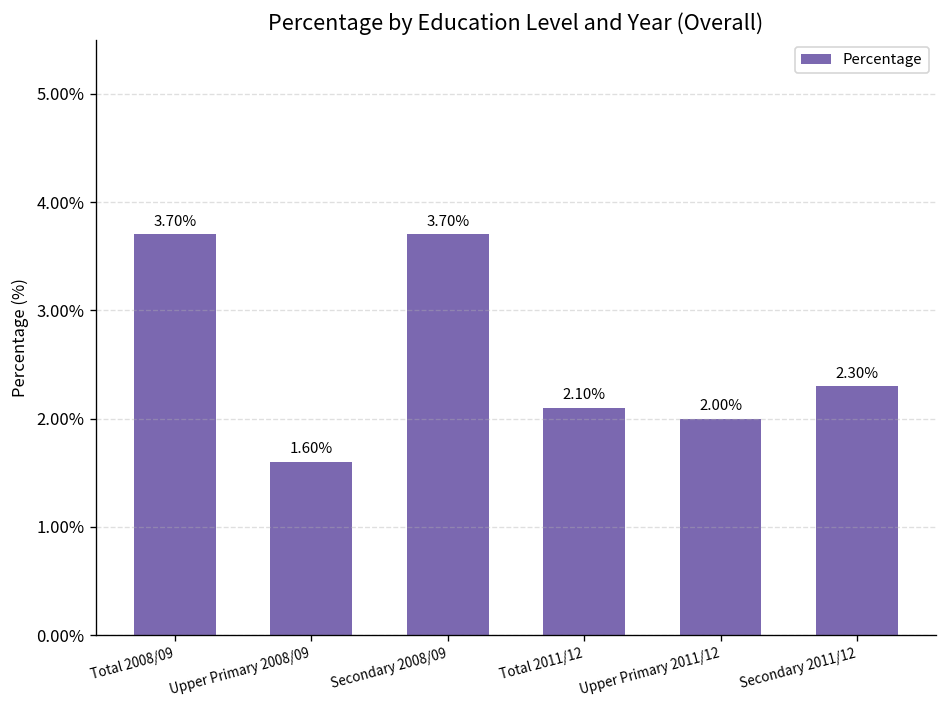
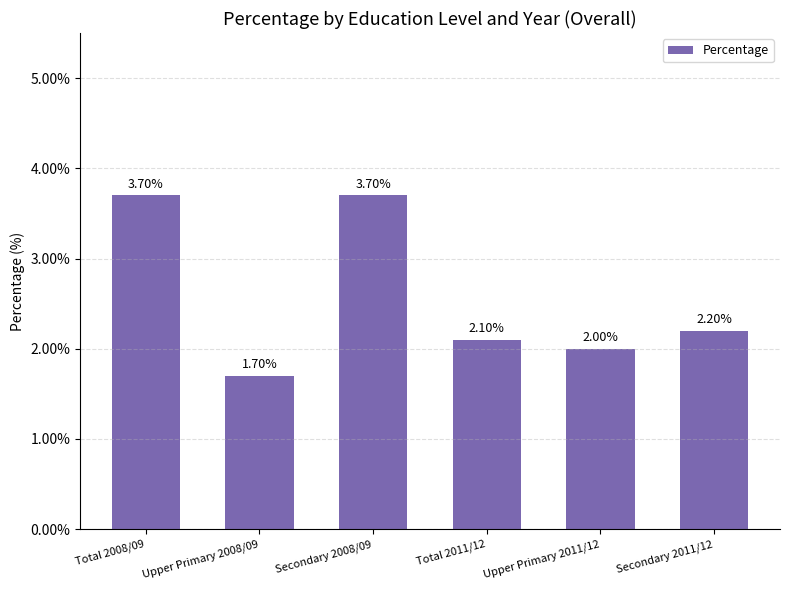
  {
    "Total 2008/09": "3.70%",
-   "Upper Primary 2008/09": "1.60%",
+   "Upper Primary 2008/09": "1.70%",
    "Secondary 2008/09": "3.70%",
    "Total 2011/12": "2.10%",
    "Upper Primary 2011/12": "2.00%",
-   "Secondary 2011/12": "2.30%"
+   "Secondary 2011/12": "2.20%"
  }
